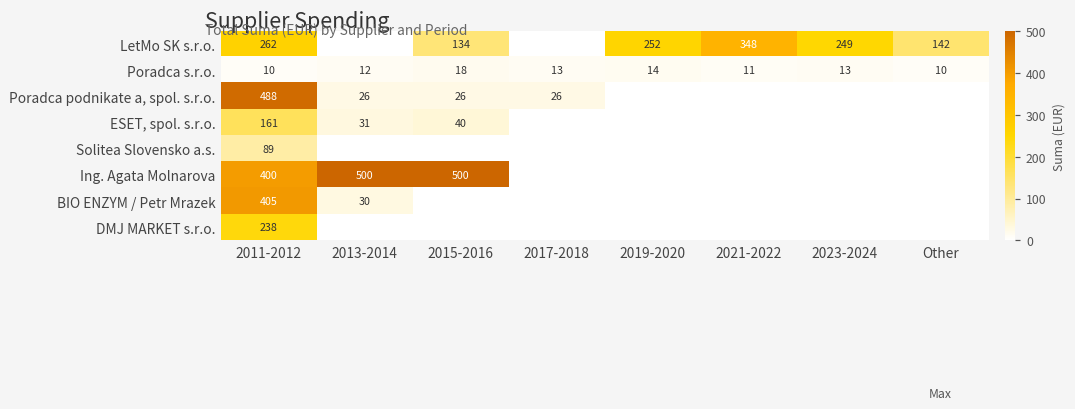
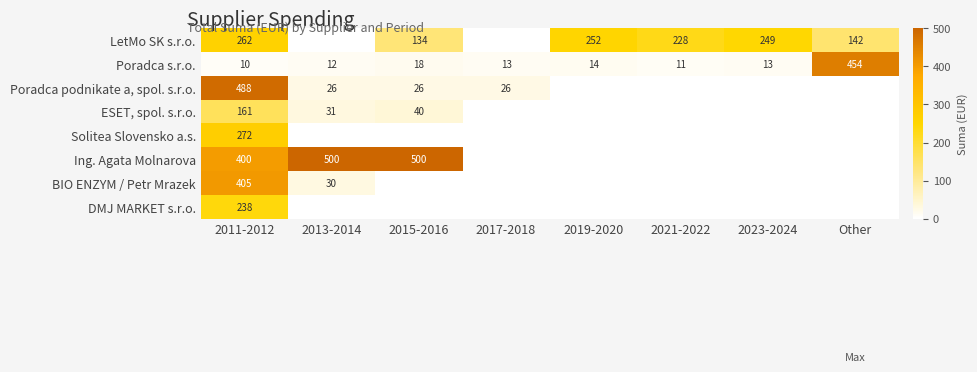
  {
    "LetMo SK s.r.o.": {
      "2011-2012": 262,
      "2015-2016": 134,
      "2019-2020": 252,
-     "2021-2022": 348,
+     "2021-2022": 228,
      "2023-2024": 249,
      "Other": 142
    },
    "Poradca s.r.o.": {
      "2011-2012": 10,
      "2013-2014": 12,
      "2015-2016": 18,
      "2017-2018": 13,
      "2019-2020": 14,
      "2021-2022": 11,
      "2023-2024": 13,
-     "Other": 10
+     "Other": 454
    },
    "Poradca podnikate a, spol. s.r.o.": {
      "2011-2012": 488,
      "2013-2014": 26,
      "2015-2016": 26,
      "2017-2018": 26
    },
    "ESET, spol. s.r.o.": {
      "2011-2012": 161,
      "2013-2014": 31,
      "2015-2016": 40
    },
    "Solitea Slovensko a.s.": {
-     "2011-2012": 89
+     "2011-2012": 272
    },
    "Ing. Agata Molnarova": {
      "2011-2012": 400,
      "2013-2014": 500,
      "2015-2016": 500
    },
    "BIO ENZYM / Petr Mrazek": {
      "2011-2012": 405,
      "2013-2014": 30
    },
    "DMJ MARKET s.r.o.": {
      "2011-2012": 238
    }
  }
